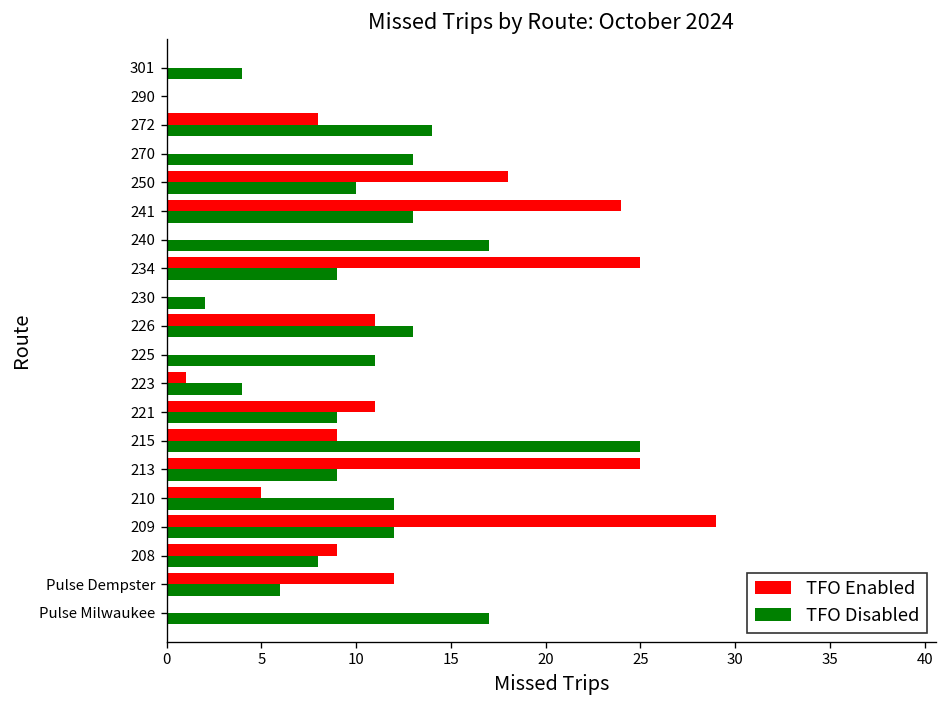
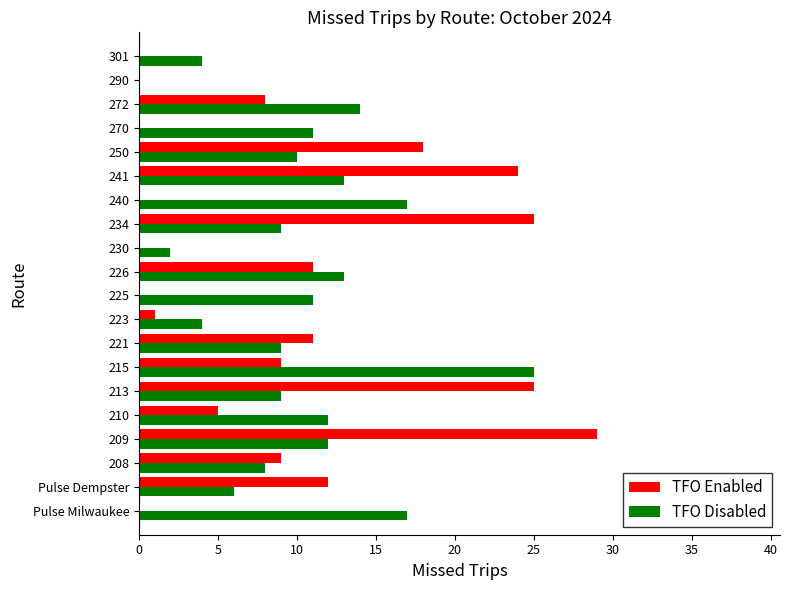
  {
    "TFO Enabled": {
      "301": 0,
      "290": 0,
      "272": 8,
      "270": 0,
      "250": 18,
      "241": 24,
      "240": 0,
      "234": 25,
      "230": 0,
      "226": 11,
      "225": 0,
      "223": 1,
      "221": 11,
      "215": 9,
      "213": 25,
      "210": 5,
      "209": 29,
      "208": 9,
      "Pulse Dempster": 12,
      "Pulse Milwaukee": 0
    },
    "TFO Disabled": {
      "301": 4,
      "290": 0,
      "272": 14,
-     "270": 13,
+     "270": 11,
      "250": 10,
      "241": 13,
      "240": 17,
      "234": 9,
      "230": 2,
      "226": 13,
      "225": 11,
      "223": 4,
      "221": 9,
      "215": 25,
      "213": 9,
      "210": 12,
      "209": 12,
      "208": 8,
      "Pulse Dempster": 6,
      "Pulse Milwaukee": 17
    }
  }
